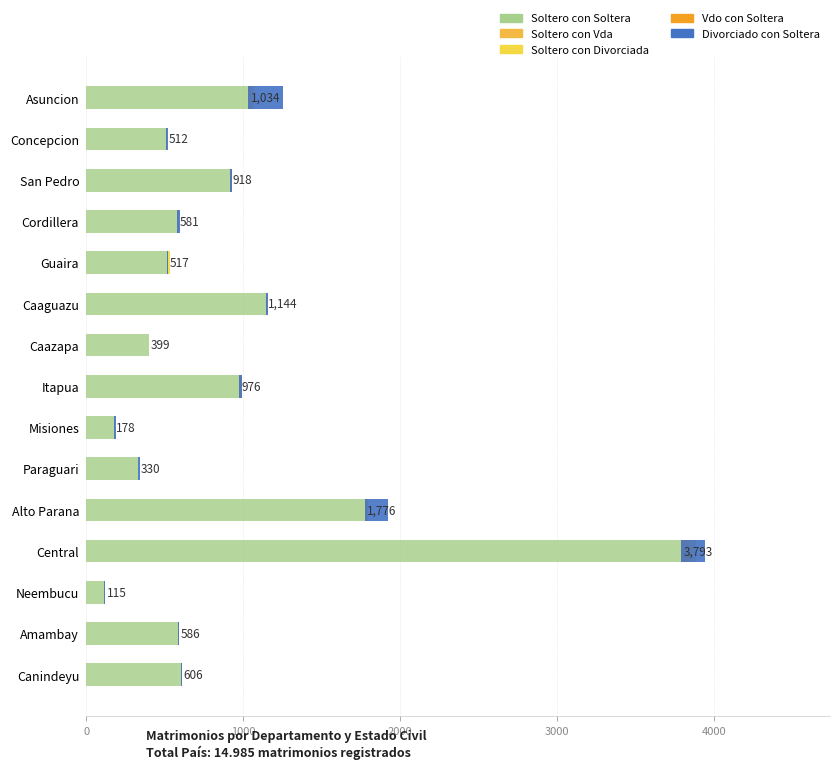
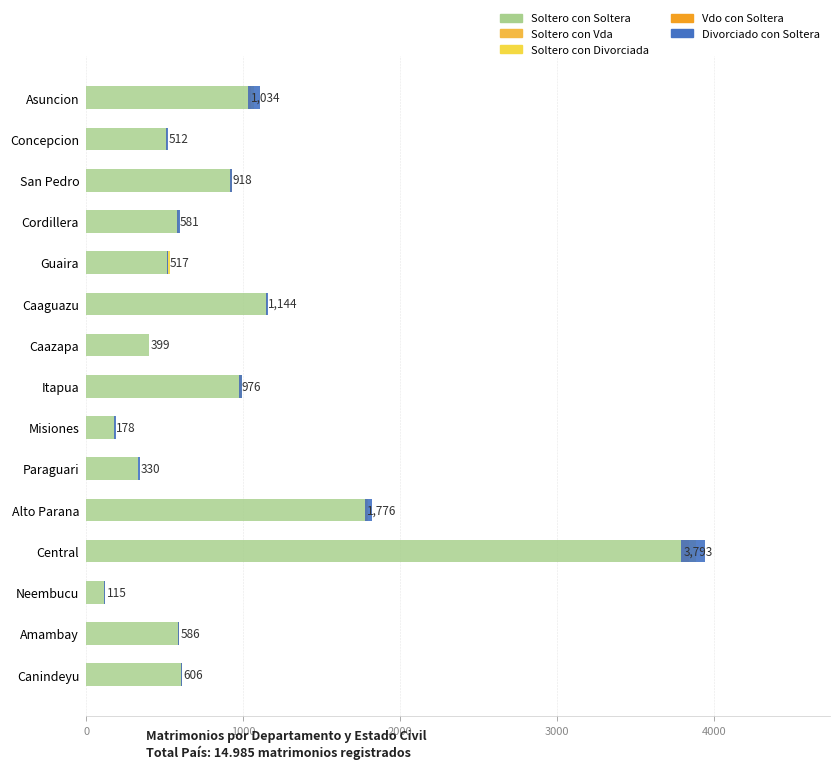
  {
    "Soltero con Soltera": {
      "Asuncion": "1,034",
      "Concepcion": "512",
      "San Pedro": "918",
      "Cordillera": "581",
      "Guaira": "517",
      "Caaguazu": "1,144",
      "Caazapa": "399",
      "Itapua": "976",
      "Misiones": "178",
      "Paraguari": "330",
      "Alto Parana": "1,776",
      "Central": "3,793",
      "Neembucu": "115",
      "Amambay": "586",
      "Canindeyu": "606"
    },
    "Divorciado con Soltera": {
-     "Asuncion": "220",
-     "Alto Parana": "150"
+     "Asuncion": "80",
+     "Alto Parana": "50"
    }
  }
